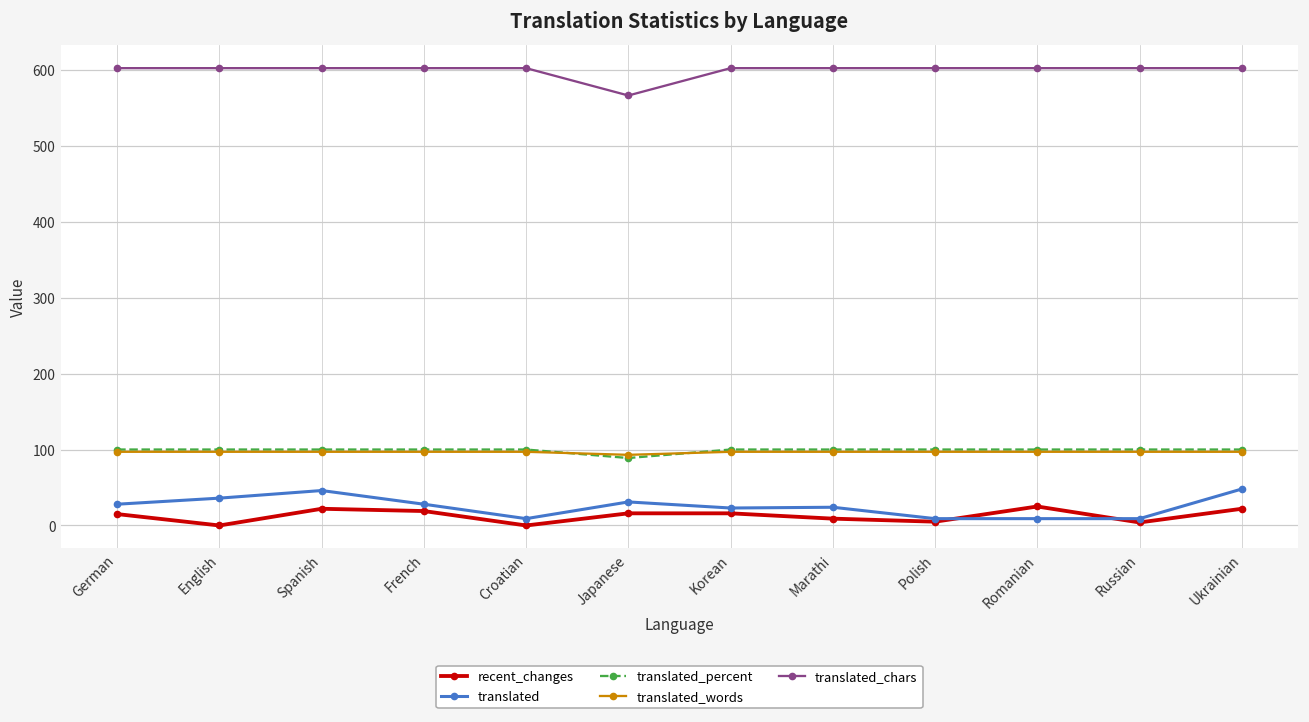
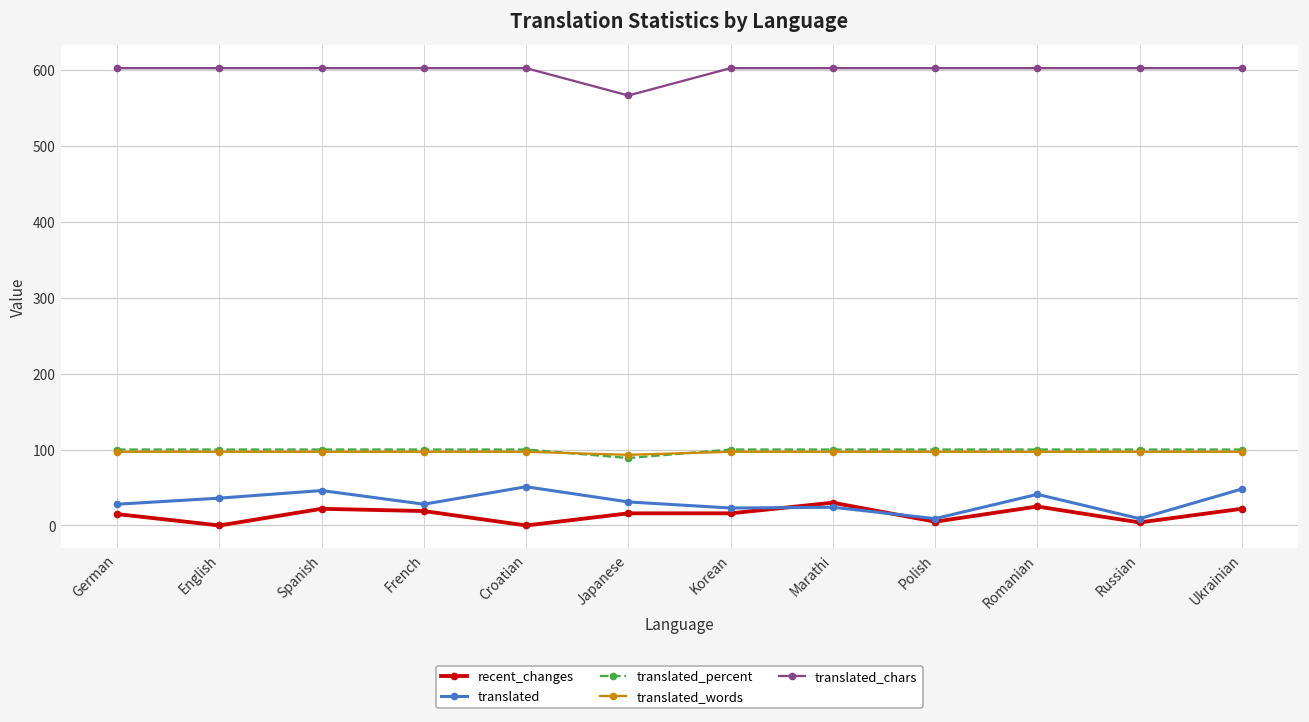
  {
    "recent_changes": {
      "German": 20,
      "English": 0,
      "Spanish": 20,
      "French": 20,
      "Croatian": 0,
      "Japanese": 20,
      "Korean": 20,
-     "Marathi": 10,
+     "Marathi": 30,
      "Polish": 10,
      "Romanian": 30,
      "Russian": 0,
      "Ukrainian": 20
    },
    "translated": {
      "German": 30,
      "English": 40,
      "Spanish": 50,
      "French": 30,
-     "Croatian": 10,
+     "Croatian": 50,
      "Japanese": 30,
      "Korean": 20,
      "Marathi": 20,
      "Polish": 10,
-     "Romanian": 10,
+     "Romanian": 40,
      "Russian": 10,
      "Ukrainian": 50
    },
    "translated_percent": {
      "Japanese": 90
    },
    "translated_words": {
      "Japanese": 90
    },
    "translated_chars": {
      "German": 600,
      "English": 600,
      "Spanish": 600,
      "French": 600,
      "Croatian": 600,
      "Japanese": 570,
      "Korean": 600,
      "Marathi": 600,
      "Polish": 600,
      "Romanian": 600,
      "Russian": 600,
      "Ukrainian": 600
    }
  }
